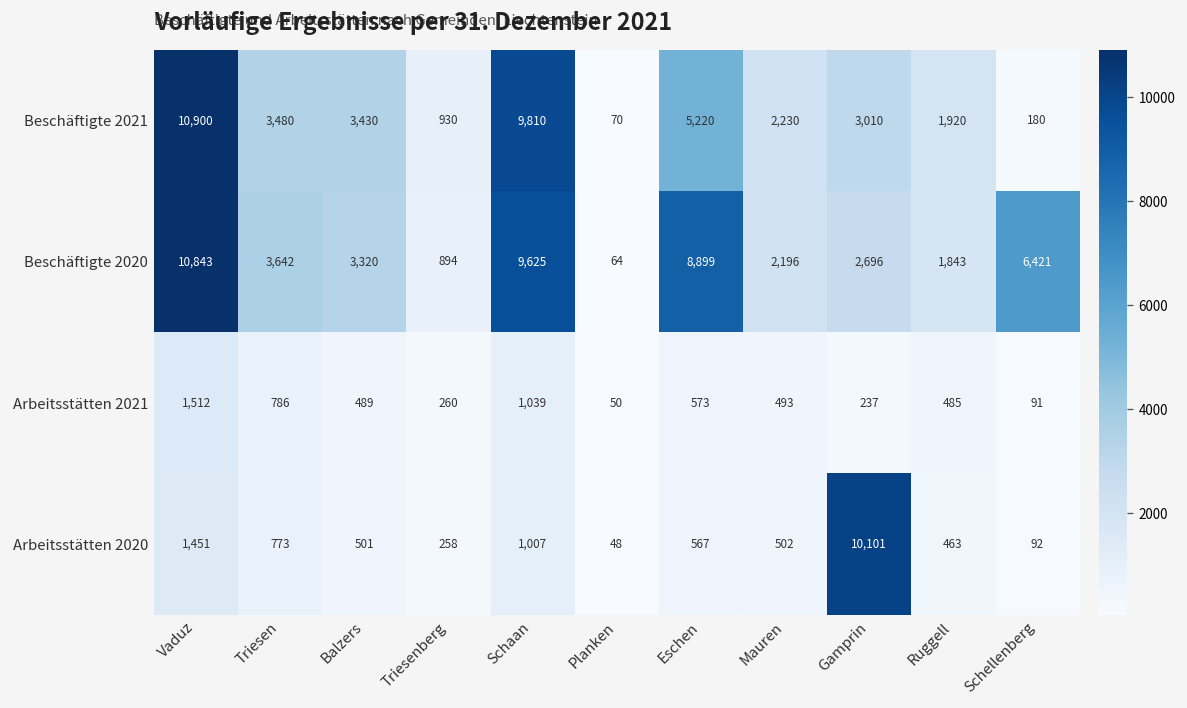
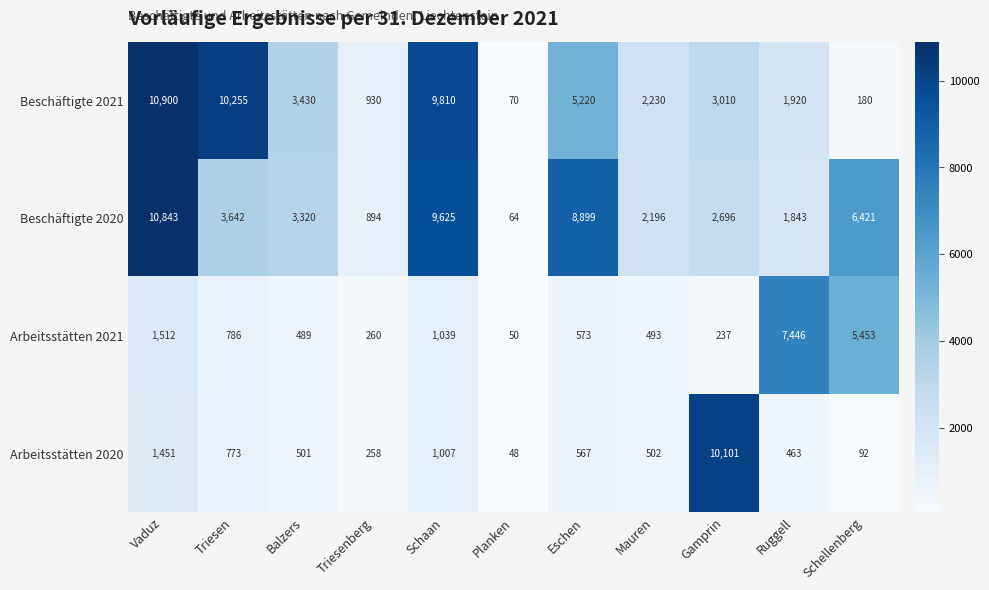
  {
    "Beschäftigte 2021": {
      "Vaduz": "10,900",
-     "Triesen": "3,480",
+     "Triesen": "10,255",
      "Balzers": "3,430",
      "Triesenberg": "930",
      "Schaan": "9,810",
      "Planken": "70",
      "Eschen": "5,220",
      "Mauren": "2,230",
      "Gamprin": "3,010",
      "Ruggell": "1,920",
      "Schellenberg": "180"
    },
    "Beschäftigte 2020": {
      "Vaduz": "10,843",
      "Triesen": "3,642",
      "Balzers": "3,320",
      "Triesenberg": "894",
      "Schaan": "9,625",
      "Planken": "64",
      "Eschen": "8,899",
      "Mauren": "2,196",
      "Gamprin": "2,696",
      "Ruggell": "1,843",
      "Schellenberg": "6,421"
    },
    "Arbeitsstätten 2021": {
      "Vaduz": "1,512",
      "Triesen": "786",
      "Balzers": "489",
      "Triesenberg": "260",
      "Schaan": "1,039",
      "Planken": "50",
      "Eschen": "573",
      "Mauren": "493",
      "Gamprin": "237",
-     "Ruggell": "485",
-     "Schellenberg": "91"
+     "Ruggell": "7,446",
+     "Schellenberg": "5,453"
    },
    "Arbeitsstätten 2020": {
      "Vaduz": "1,451",
      "Triesen": "773",
      "Balzers": "501",
      "Triesenberg": "258",
      "Schaan": "1,007",
      "Planken": "48",
      "Eschen": "567",
      "Mauren": "502",
      "Gamprin": "10,101",
      "Ruggell": "463",
      "Schellenberg": "92"
    }
  }
